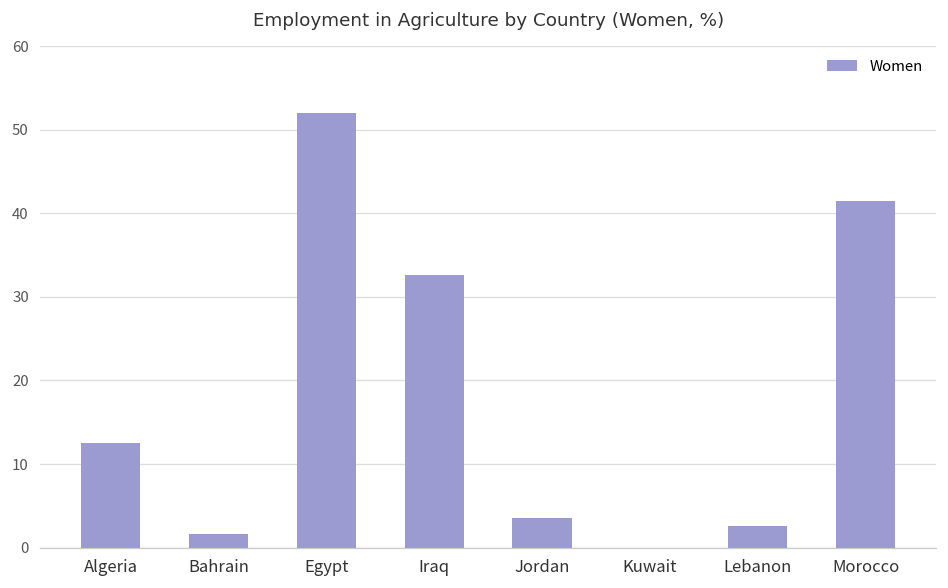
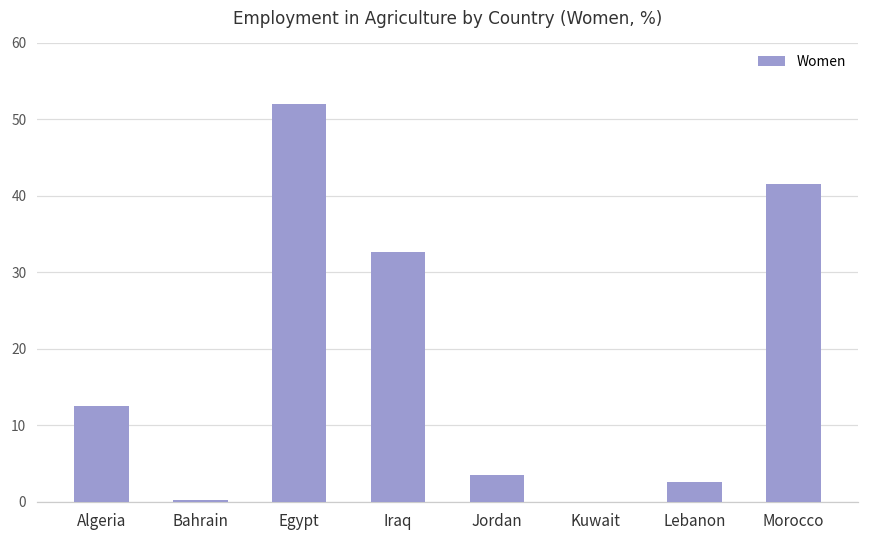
  {
    "Algeria": 12,
-   "Bahrain": 2,
+   "Bahrain": 0,
    "Egypt": 52,
    "Iraq": 33,
    "Jordan": 4,
    "Kuwait": 0,
    "Lebanon": 3,
    "Morocco": 41
  }
